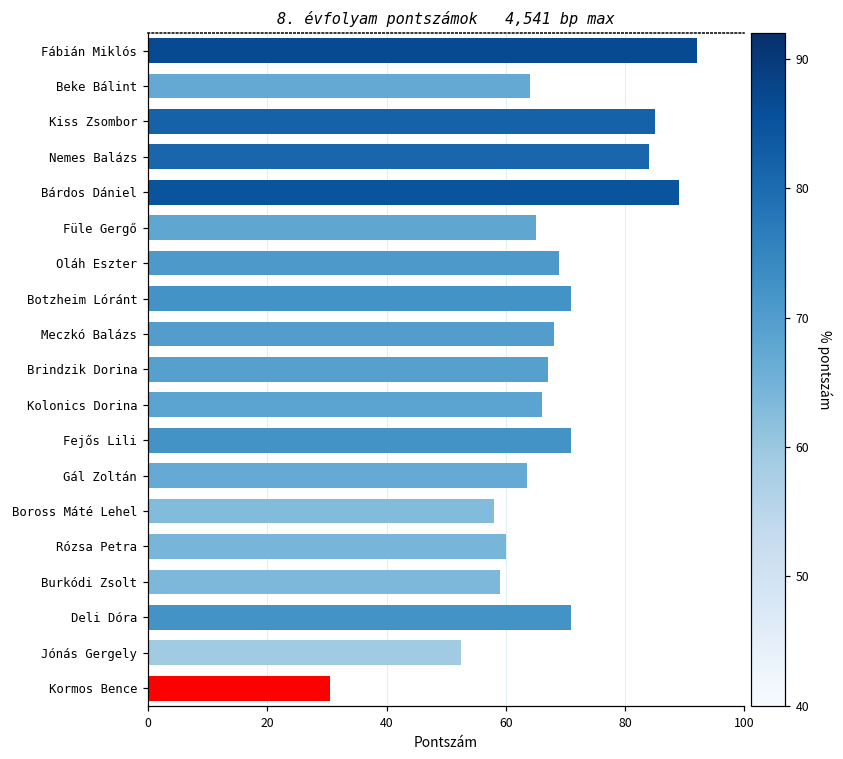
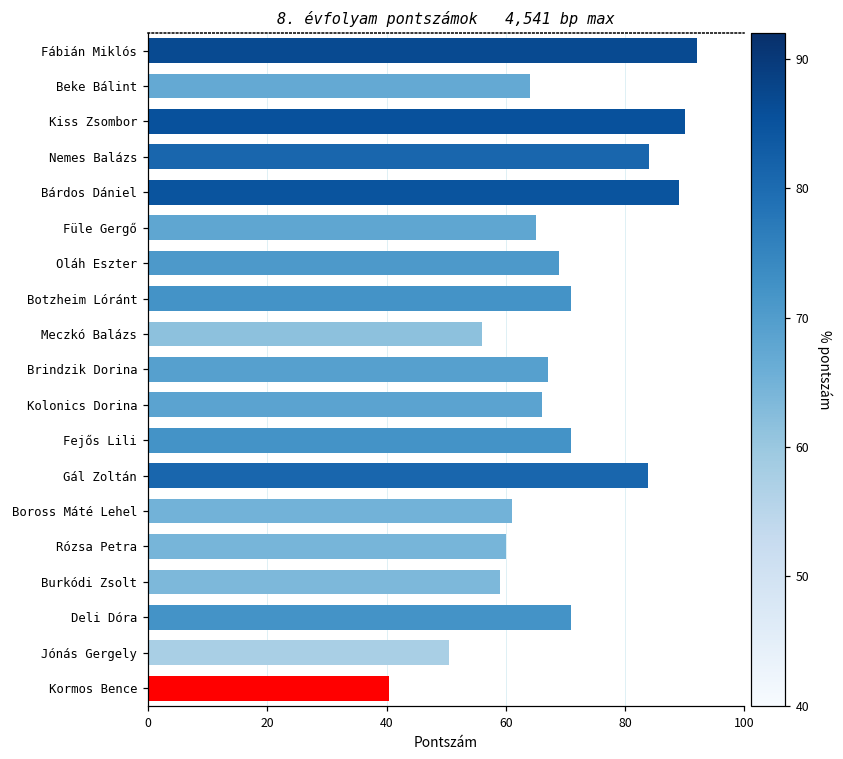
  {
    "Fábián Miklós": 92,
    "Beke Bálint": 64,
-   "Kiss Zsombor": 85,
+   "Kiss Zsombor": 90,
    "Nemes Balázs": 84,
    "Bárdos Dániel": 89,
    "Füle Gergő": 65,
    "Oláh Eszter": 69,
    "Botzheim Lóránt": 71,
-   "Meczkó Balázs": 68,
+   "Meczkó Balázs": 56,
    "Brindzik Dorina": 67,
    "Kolonics Dorina": 66,
    "Fejős Lili": 71,
-   "Gál Zoltán": 64,
-   "Boross Máté Lehel": 58,
+   "Gál Zoltán": 84,
+   "Boross Máté Lehel": 61,
    "Rózsa Petra": 60,
    "Burkódi Zsolt": 59,
    "Deli Dóra": 71,
-   "Jónás Gergely": 53,
-   "Kormos Bence": 31
+   "Jónás Gergely": 51,
+   "Kormos Bence": 41
  }
